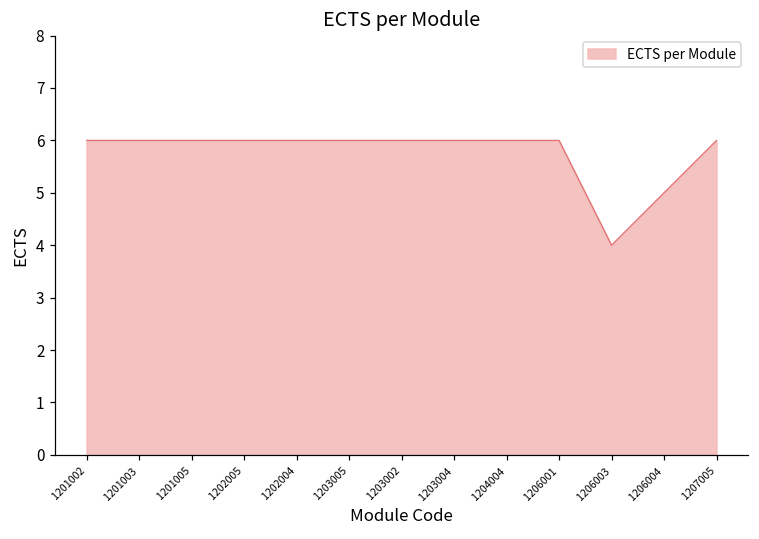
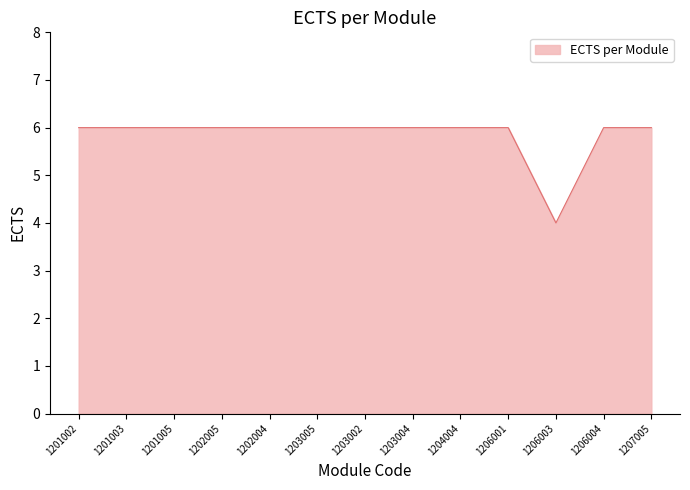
  {
    "1201002": 6,
    "1201003": 6,
    "1201005": 6,
    "1202005": 6,
    "1202004": 6,
    "1203005": 6,
    "1203002": 6,
    "1203004": 6,
    "1204004": 6,
    "1206001": 6,
    "1206003": 4,
-   "1206004": 5,
+   "1206004": 6,
    "1207005": 6
  }
